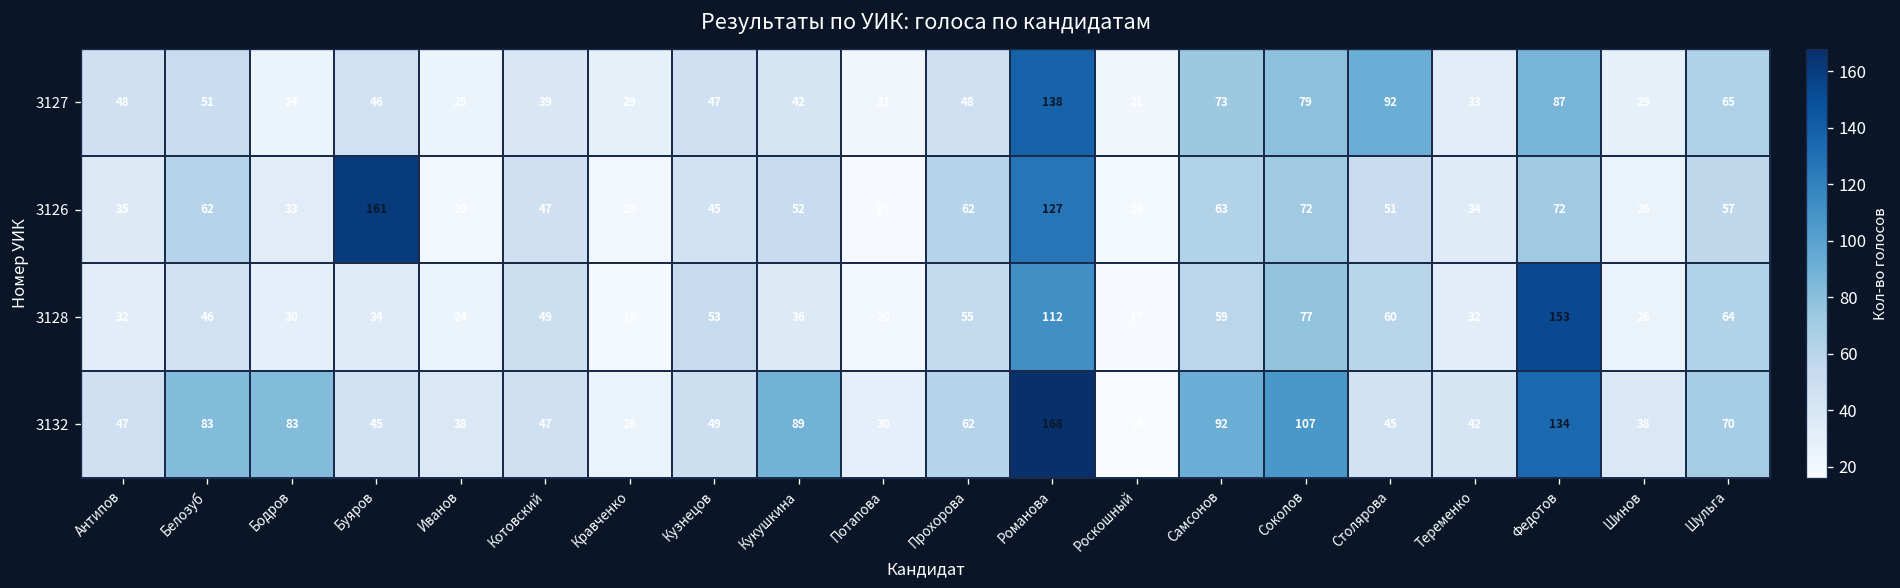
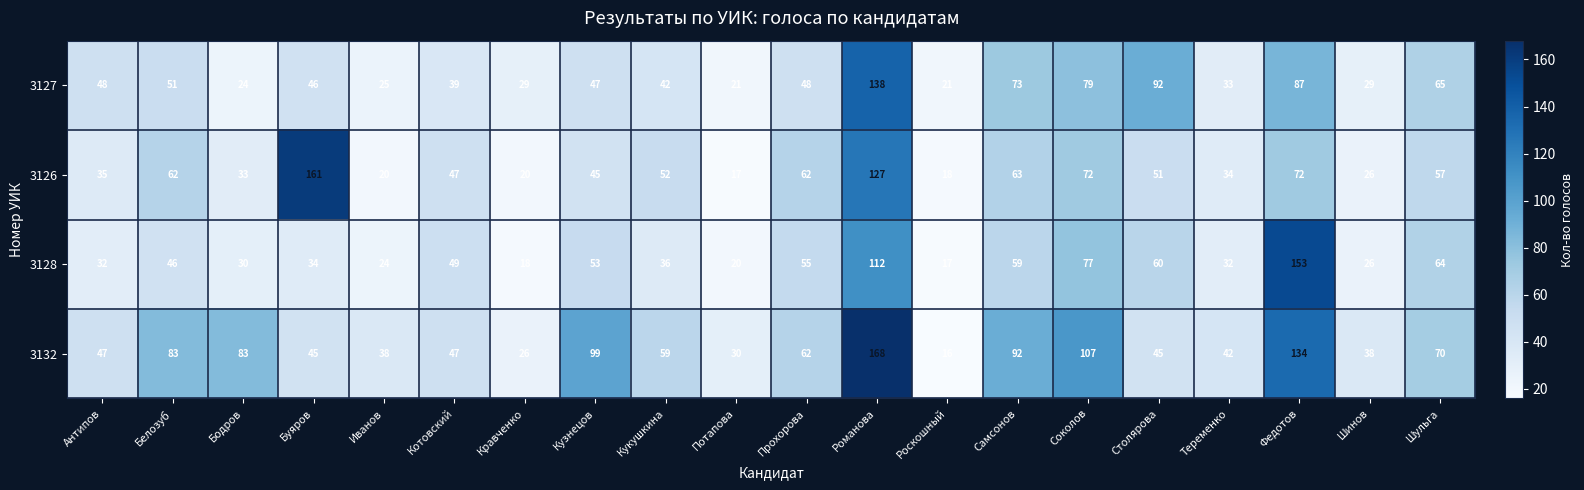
  {
    "3127": {
      "Антипов": 48,
      "Белозуб": 51,
      "Кузнецов": 47,
      "Прохорова": 48,
      "Романова": 138,
      "Самсонов": 73,
      "Соколов": 79,
      "Столярова": 92,
      "Федотов": 87,
      "Шульга": 65
    },
    "3126": {
      "Белозуб": 62,
      "Буяров": 161,
      "Котовский": 47,
      "Кукушкина": 52,
      "Прохорова": 62,
      "Романова": 127,
      "Самсонов": 63,
      "Соколов": 72,
      "Столярова": 51,
      "Федотов": 72,
      "Шульга": 57
    },
    "3128": {
      "Котовский": 49,
      "Кузнецов": 53,
      "Прохорова": 55,
      "Романова": 112,
      "Самсонов": 59,
      "Соколов": 77,
      "Столярова": 60,
      "Федотов": 153,
      "Шульга": 64
    },
    "3132": {
      "Антипов": 47,
      "Белозуб": 83,
      "Бодров": 83,
      "Котовский": 47,
-     "Кузнецов": 49,
-     "Кукушкина": 89,
+     "Кузнецов": 99,
+     "Кукушкина": 59,
      "Прохорова": 62,
      "Романова": 168,
      "Самсонов": 92,
      "Соколов": 107,
      "Федотов": 134,
      "Шульга": 70
    }
  }
